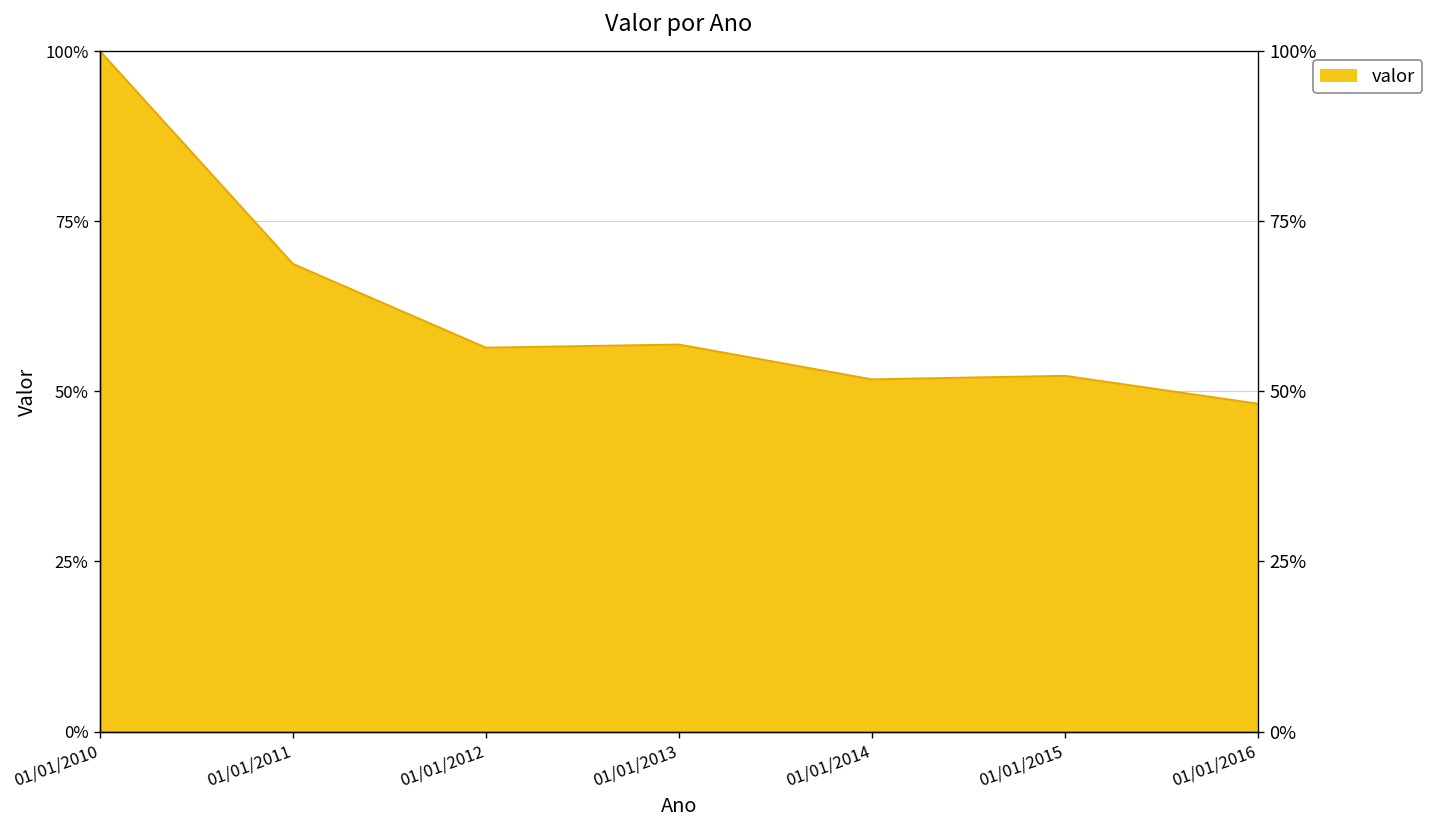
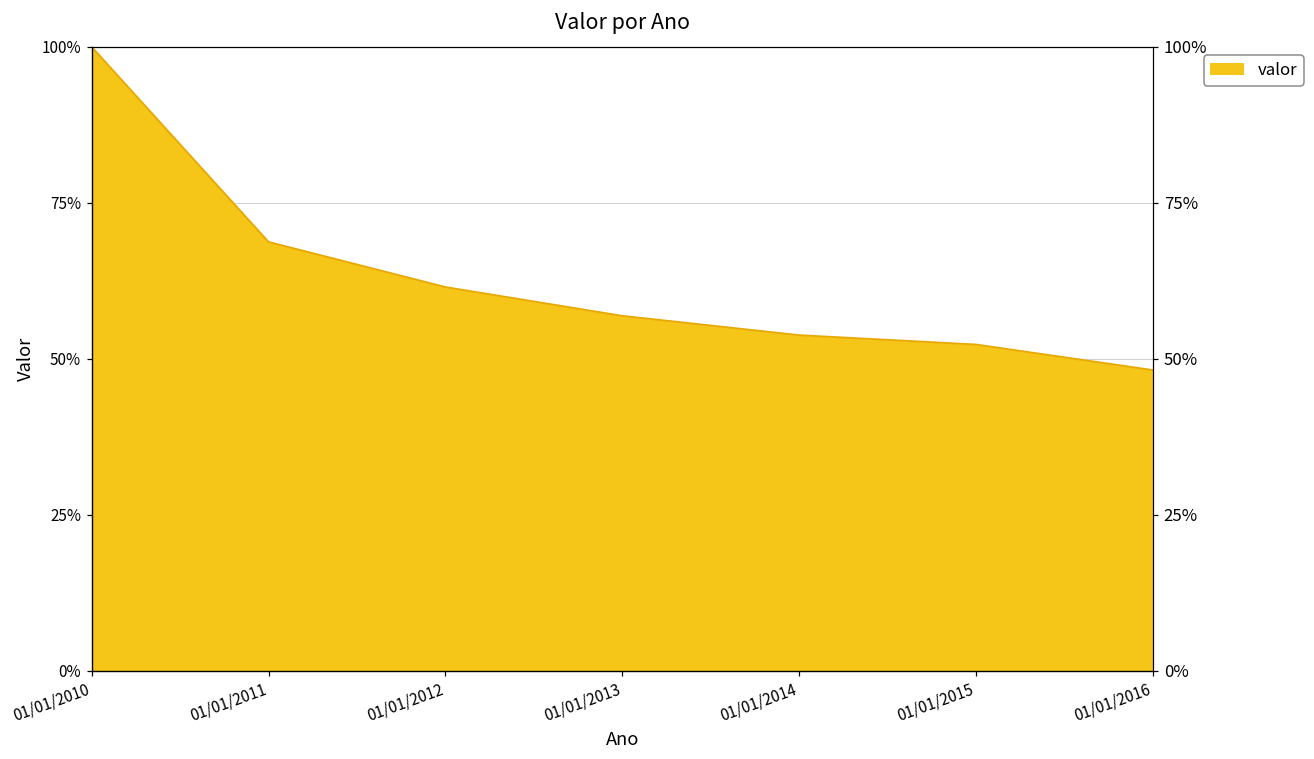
  {
    "01/01/2010": "100%",
    "01/01/2011": "69%",
-   "01/01/2012": "56%",
+   "01/01/2012": "61%",
    "01/01/2013": "57%",
-   "01/01/2014": "52%",
+   "01/01/2014": "54%",
    "01/01/2015": "52%",
    "01/01/2016": "48%"
  }
